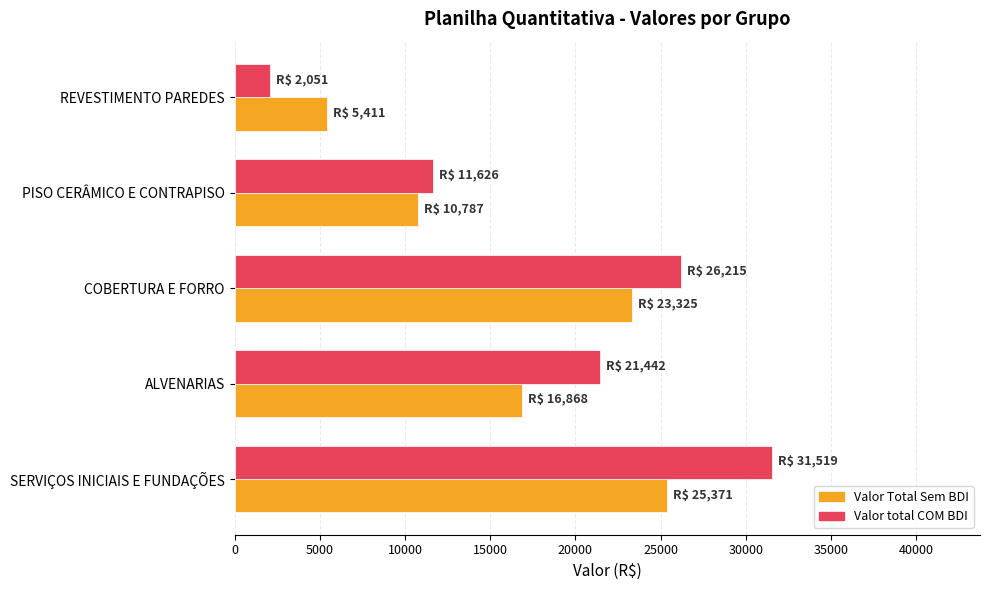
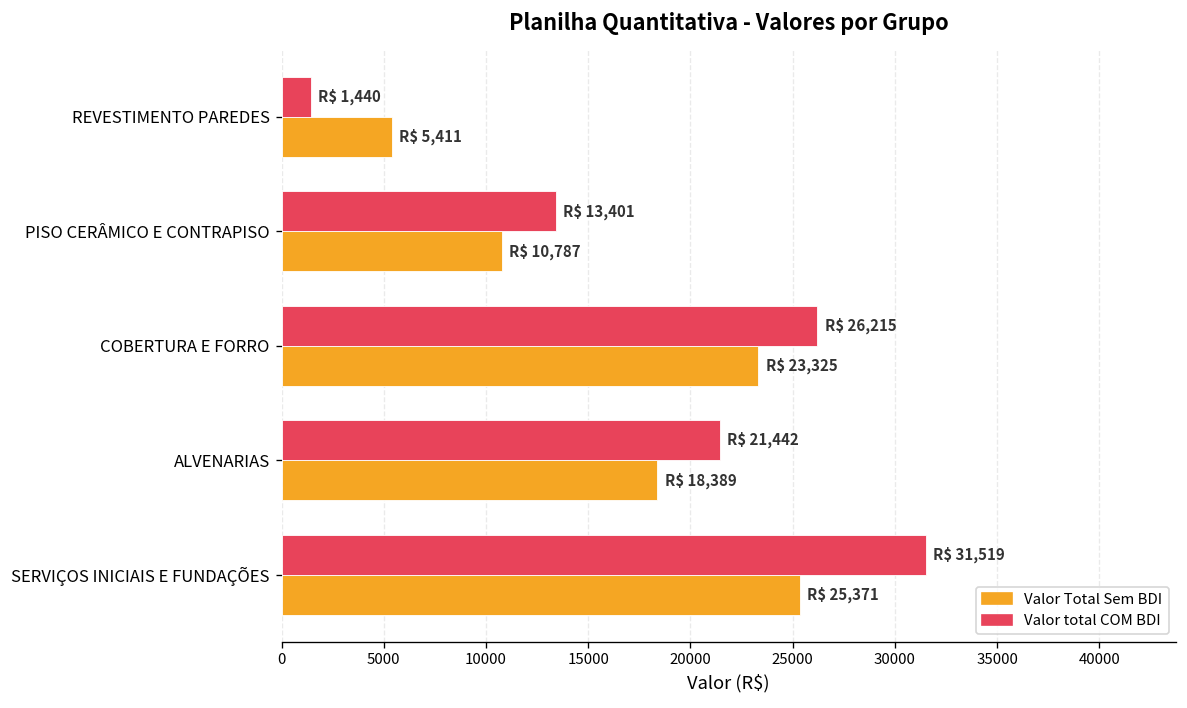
  {
    "Valor Total Sem BDI": {
      "REVESTIMENTO PAREDES": "5,411",
      "PISO CERÂMICO E CONTRAPISO": "10,787",
      "COBERTURA E FORRO": "23,325",
-     "ALVENARIAS": "16,868",
+     "ALVENARIAS": "18,389",
      "SERVIÇOS INICIAIS E FUNDAÇÕES": "25,371"
    },
    "Valor total COM BDI": {
-     "REVESTIMENTO PAREDES": "2,051",
-     "PISO CERÂMICO E CONTRAPISO": "11,626",
+     "REVESTIMENTO PAREDES": "1,440",
+     "PISO CERÂMICO E CONTRAPISO": "13,401",
      "COBERTURA E FORRO": "26,215",
      "ALVENARIAS": "21,442",
      "SERVIÇOS INICIAIS E FUNDAÇÕES": "31,519"
    }
  }
